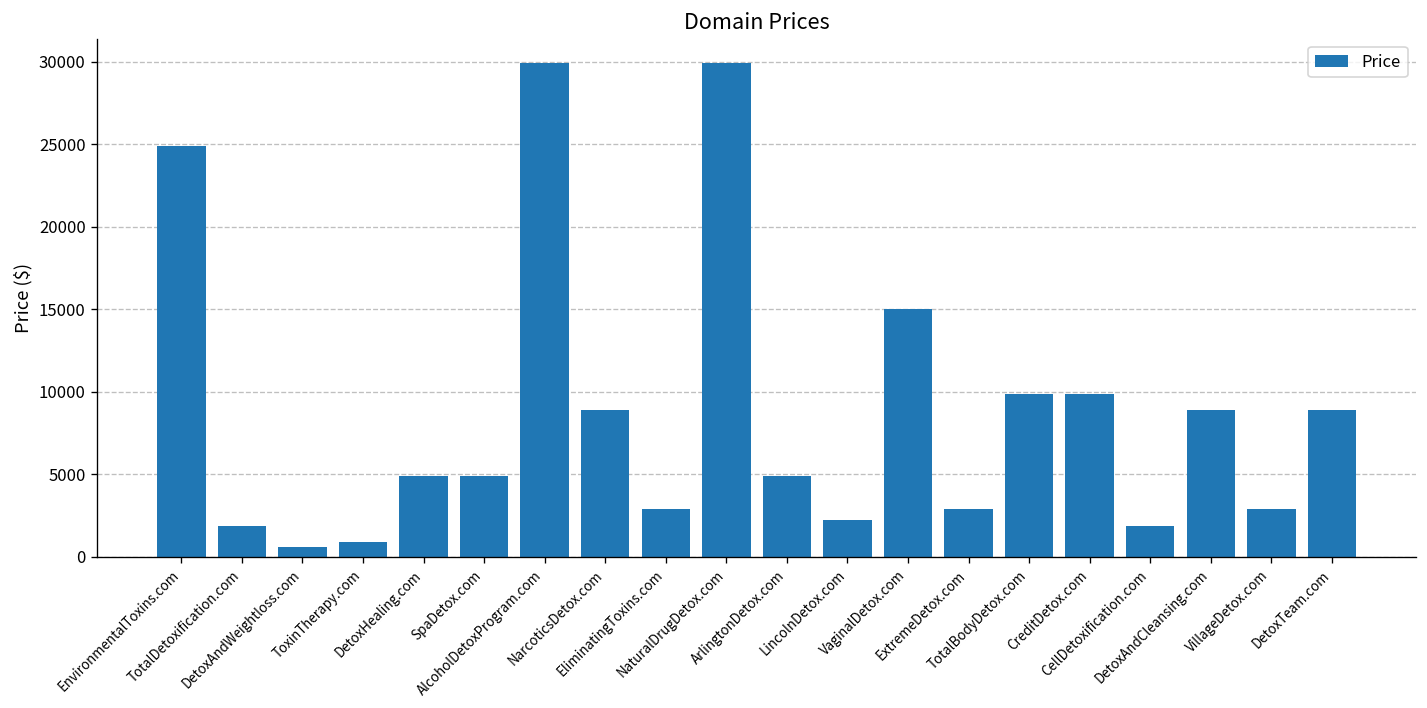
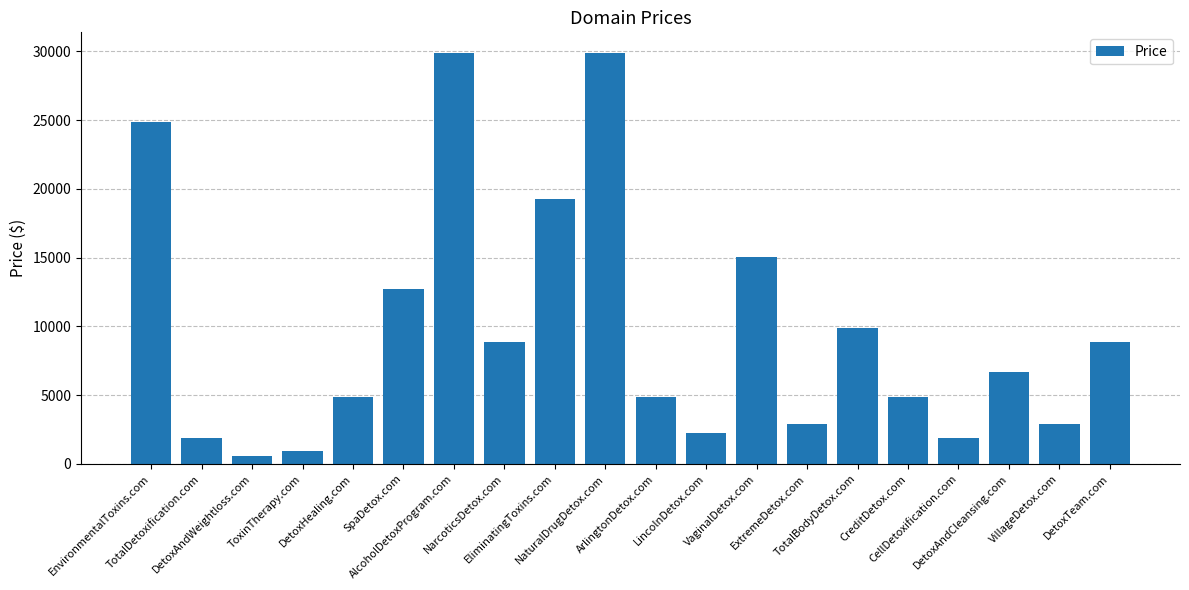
  {
    "EnvironmentalToxins.com": 24900,
    "TotalDetoxification.com": 1900,
    "DetoxAndWeightloss.com": 600,
    "ToxinTherapy.com": 900,
    "DetoxHealing.com": 4900,
-   "SpaDetox.com": 4900,
+   "SpaDetox.com": 12700,
    "AlcoholDetoxProgram.com": 29900,
    "NarcoticsDetox.com": 8900,
-   "EliminatingToxins.com": 2900,
+   "EliminatingToxins.com": 19300,
    "NaturalDrugDetox.com": 29900,
    "ArlingtonDetox.com": 4900,
    "LincolnDetox.com": 2300,
    "VaginalDetox.com": 15000,
    "ExtremeDetox.com": 2900,
    "TotalBodyDetox.com": 9900,
-   "CreditDetox.com": 9900,
+   "CreditDetox.com": 4900,
    "CellDetoxification.com": 1900,
-   "DetoxAndCleansing.com": 8900,
+   "DetoxAndCleansing.com": 6700,
    "VillageDetox.com": 2900,
    "DetoxTeam.com": 8900
  }
